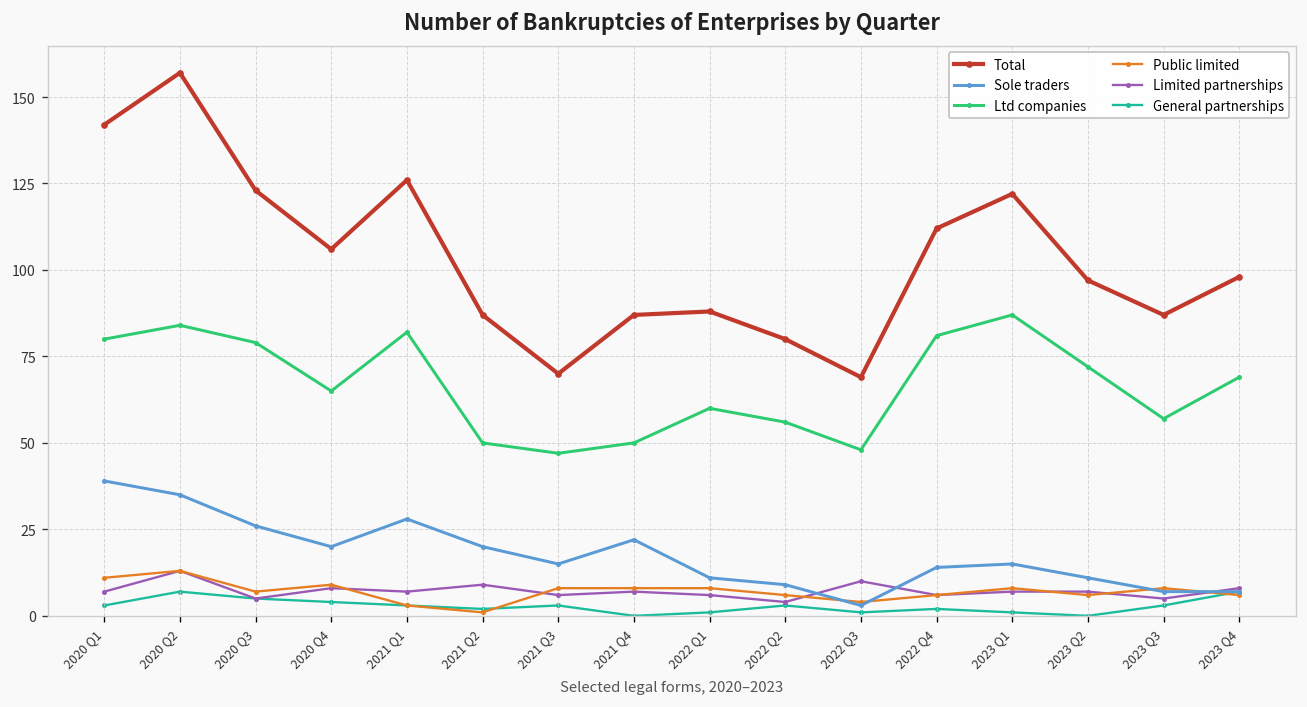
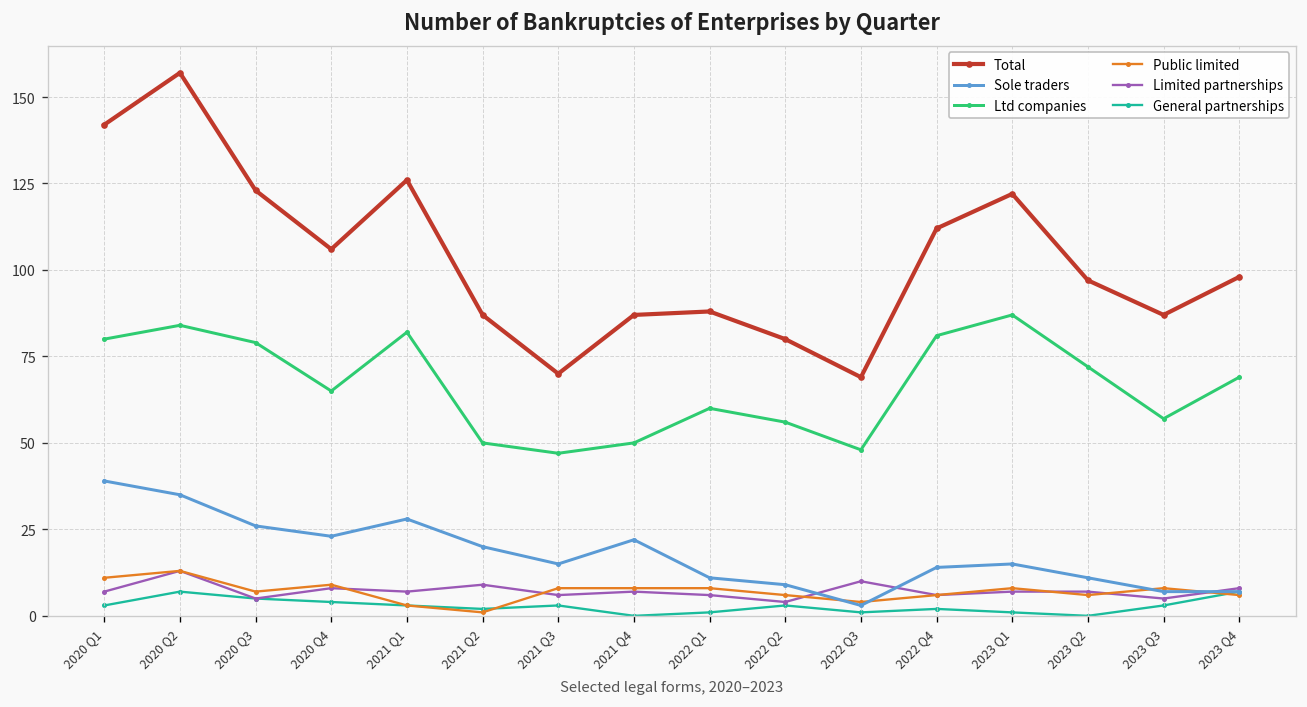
  {
    "Total": {
      "2020 Q1": 142,
      "2020 Q2": 157,
      "2020 Q3": 123,
      "2020 Q4": 106,
      "2021 Q1": 126,
      "2021 Q2": 87,
      "2021 Q3": 70,
      "2021 Q4": 87,
      "2022 Q1": 88,
      "2022 Q2": 80,
      "2022 Q3": 69,
      "2022 Q4": 112,
      "2023 Q1": 122,
      "2023 Q2": 97,
      "2023 Q3": 87,
      "2023 Q4": 98
    },
    "Sole traders": {
      "2020 Q1": 39,
      "2020 Q2": 35,
      "2020 Q3": 26,
-     "2020 Q4": 20,
+     "2020 Q4": 23,
      "2021 Q1": 28,
      "2021 Q2": 20,
      "2021 Q3": 15,
      "2021 Q4": 22,
      "2022 Q1": 11,
      "2022 Q2": 9,
      "2022 Q3": 3,
      "2022 Q4": 14,
      "2023 Q1": 15,
      "2023 Q2": 11,
      "2023 Q3": 7
    },
    "Public limited": {
      "2020 Q1": 11,
      "2020 Q3": 7,
      "2020 Q4": 9,
      "2021 Q2": 1,
      "2021 Q3": 8,
      "2021 Q4": 8,
      "2022 Q1": 8,
      "2022 Q2": 6,
      "2022 Q3": 4,
      "2023 Q1": 8,
      "2023 Q2": 6,
      "2023 Q3": 8,
      "2023 Q4": 6
    },
    "Limited partnerships": {
      "2020 Q1": 7,
      "2020 Q4": 8,
      "2021 Q1": 7,
      "2021 Q2": 9,
      "2021 Q3": 6,
      "2021 Q4": 7,
      "2022 Q1": 6,
      "2022 Q2": 4,
      "2022 Q3": 10,
      "2023 Q1": 7,
      "2023 Q2": 7,
      "2023 Q3": 5,
      "2023 Q4": 8
    }
  }
